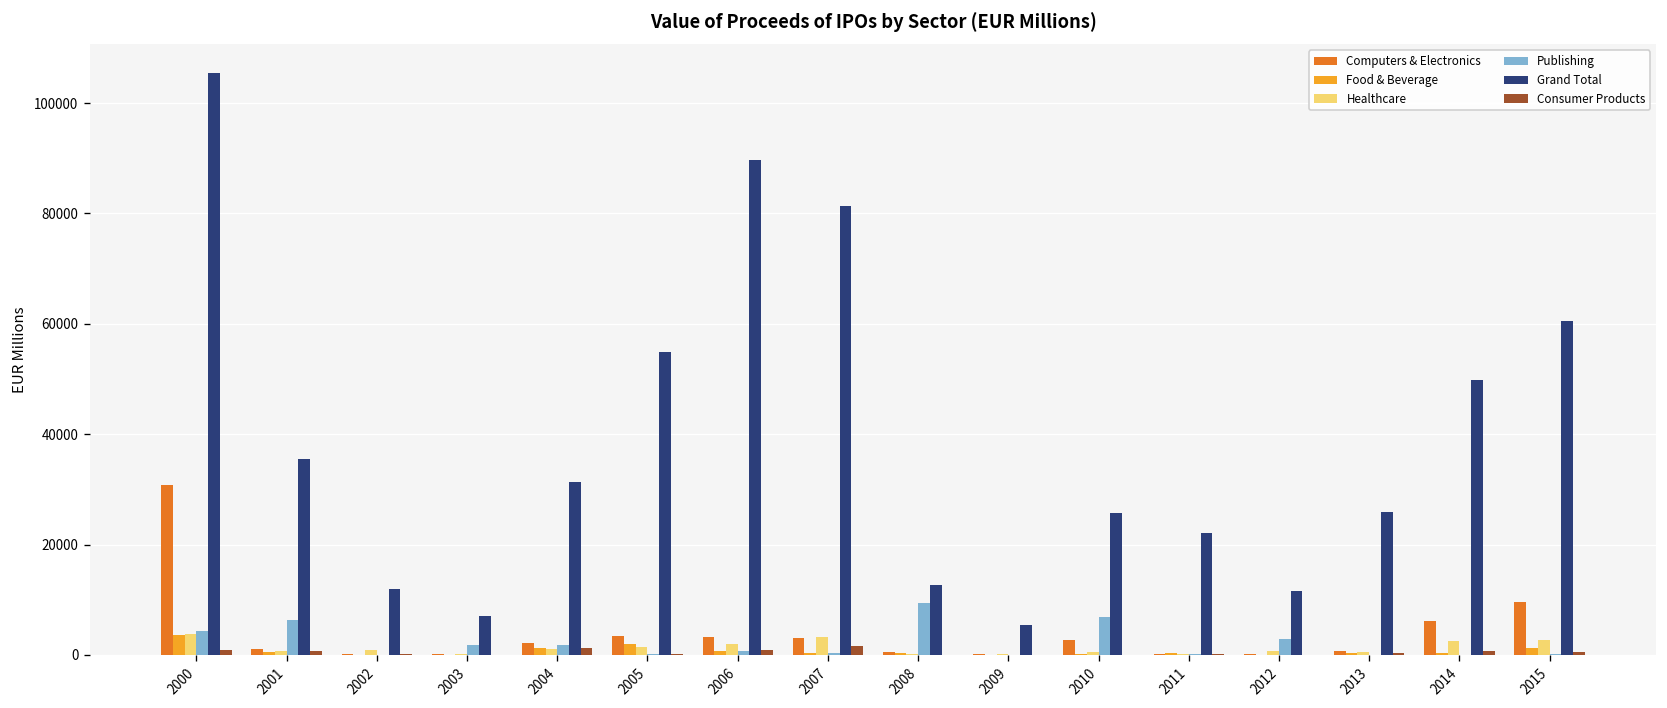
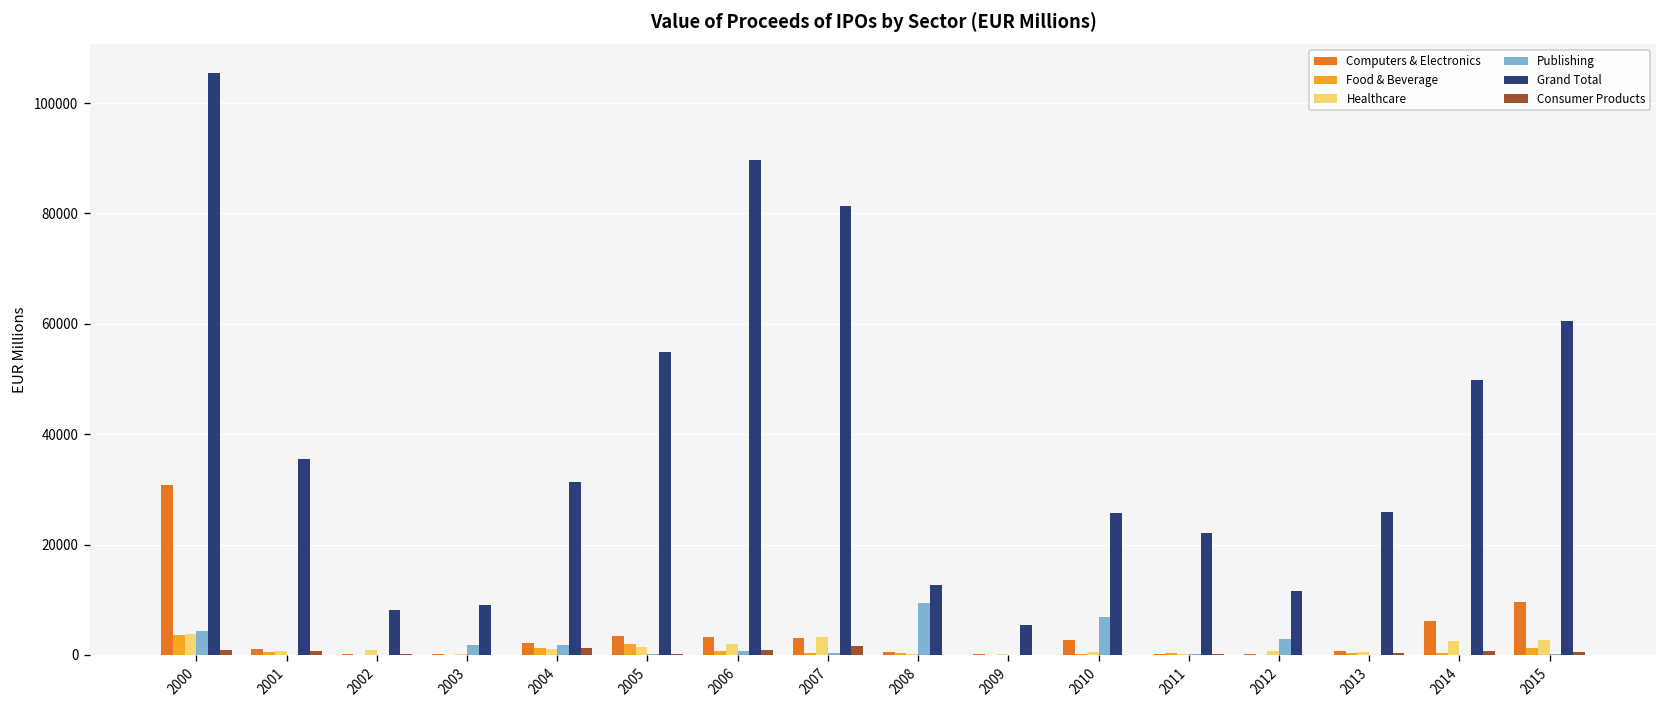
  {
    "Healthcare": {
      "2000": 4000,
      "2001": 1000,
      "2002": 1000,
      "2004": 1000,
      "2005": 1000,
      "2006": 2000,
      "2007": 3000,
      "2012": 1000,
      "2014": 3000,
      "2015": 3000
    },
    "Publishing": {
      "2000": 4000,
-     "2001": 6000,
+     "2001": 0,
      "2003": 2000,
      "2004": 2000,
      "2006": 1000,
      "2008": 9000,
      "2010": 7000,
      "2012": 3000
    },
    "Grand Total": {
      "2000": 105000,
      "2001": 36000,
-     "2002": 12000,
-     "2003": 7000,
+     "2002": 8000,
+     "2003": 9000,
      "2004": 31000,
      "2005": 55000,
      "2006": 90000,
      "2007": 81000,
      "2008": 13000,
      "2009": 5000,
      "2010": 26000,
      "2011": 22000,
      "2012": 12000,
      "2013": 26000,
      "2014": 50000,
      "2015": 60000
    },
    "Consumer Products": {
      "2000": 1000,
      "2001": 1000,
      "2004": 1000,
      "2006": 1000,
      "2007": 2000,
      "2010": 0,
      "2014": 1000,
      "2015": 1000
    }
  }
